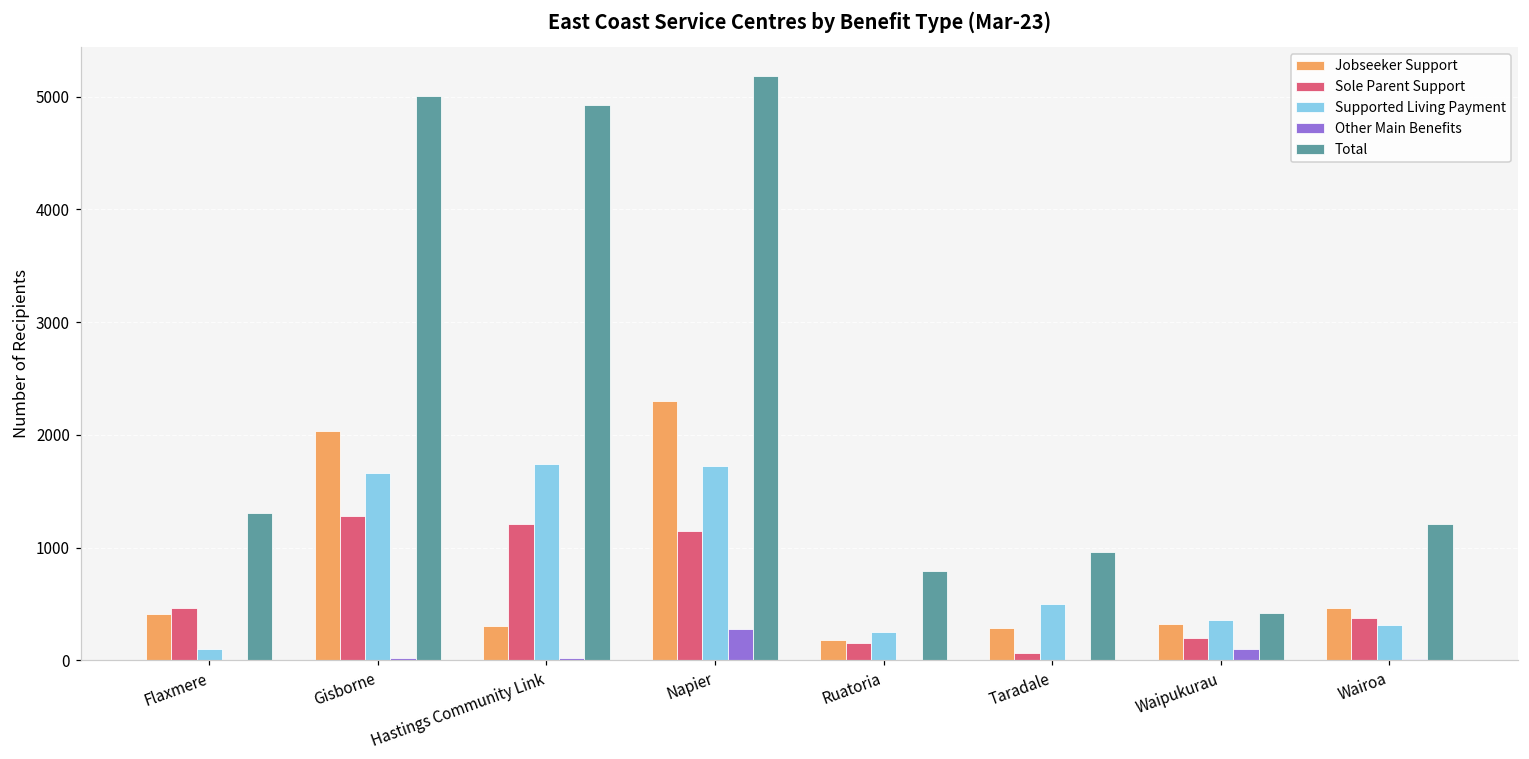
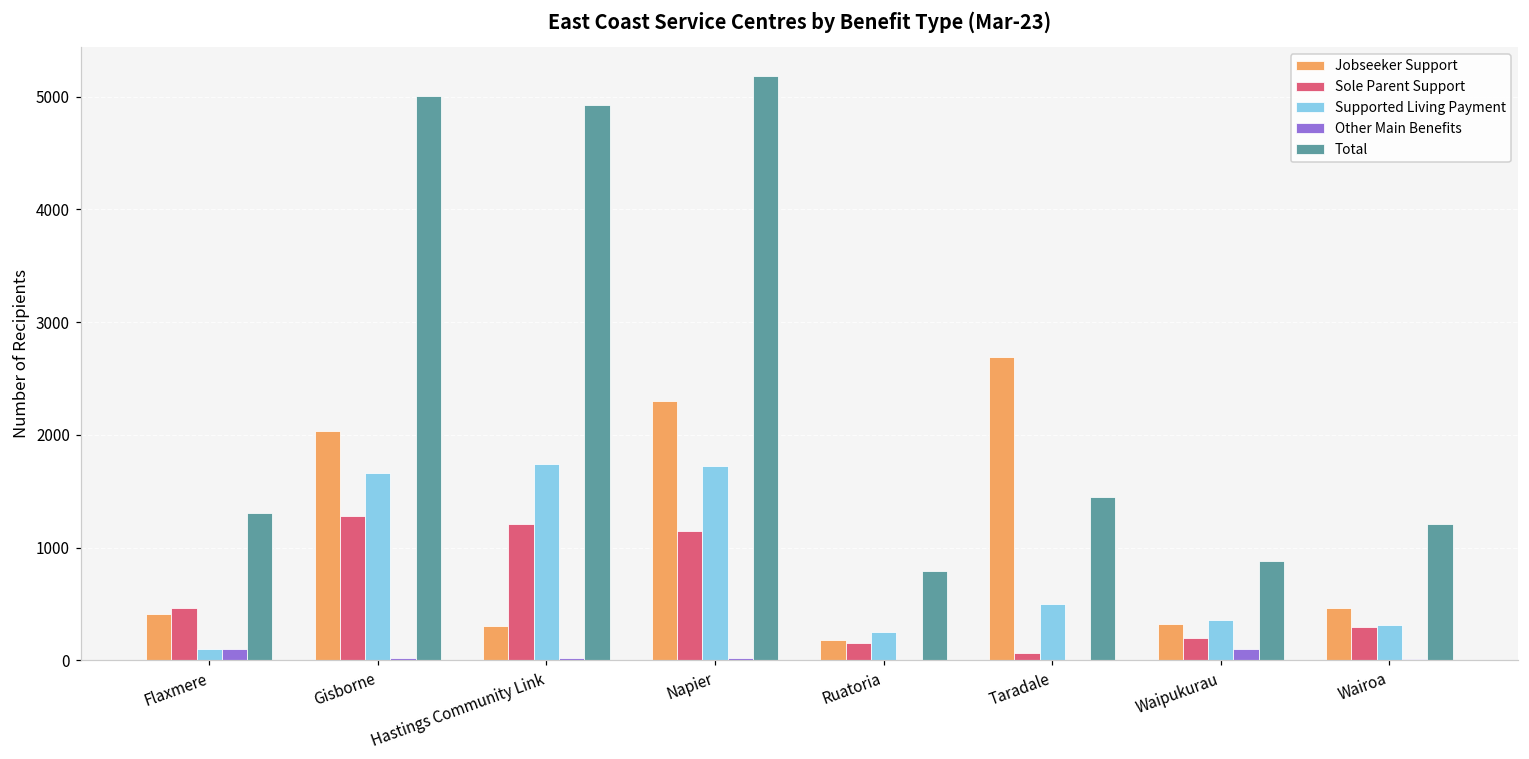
  {
    "Jobseeker Support": {
      "Flaxmere": 410,
      "Gisborne": 2030,
      "Hastings Community Link": 300,
      "Napier": 2300,
      "Ruatoria": 190,
-     "Taradale": 290,
+     "Taradale": 2690,
      "Waipukurau": 320,
      "Wairoa": 470
    },
    "Sole Parent Support": {
      "Flaxmere": 470,
      "Gisborne": 1280,
      "Hastings Community Link": 1210,
      "Napier": 1140,
      "Ruatoria": 160,
      "Taradale": 70,
      "Waipukurau": 200,
-     "Wairoa": 380
+     "Wairoa": 300
    },
    "Supported Living Payment": {
      "Flaxmere": 100,
      "Gisborne": 1660,
      "Hastings Community Link": 1740,
      "Napier": 1720,
      "Ruatoria": 250,
      "Taradale": 500,
      "Waipukurau": 350,
      "Wairoa": 320
    },
    "Other Main Benefits": {
-     "Flaxmere": 10,
-     "Napier": 280,
+     "Flaxmere": 100,
+     "Napier": 20,
      "Waipukurau": 110
    },
    "Total": {
      "Flaxmere": 1310,
      "Gisborne": 5000,
      "Hastings Community Link": 4930,
      "Napier": 5180,
      "Ruatoria": 790,
-     "Taradale": 960,
-     "Waipukurau": 420,
+     "Taradale": 1450,
+     "Waipukurau": 880,
      "Wairoa": 1210
    }
  }
